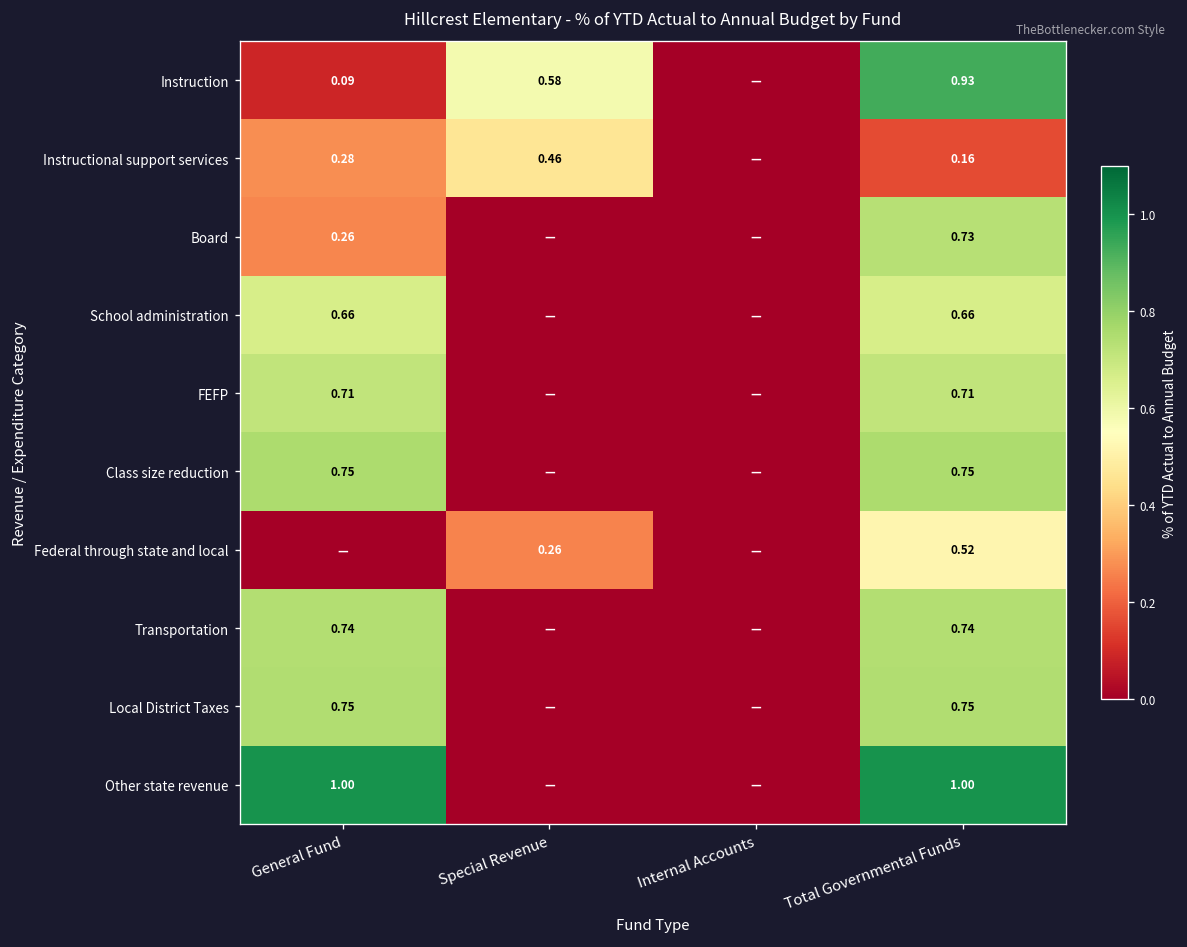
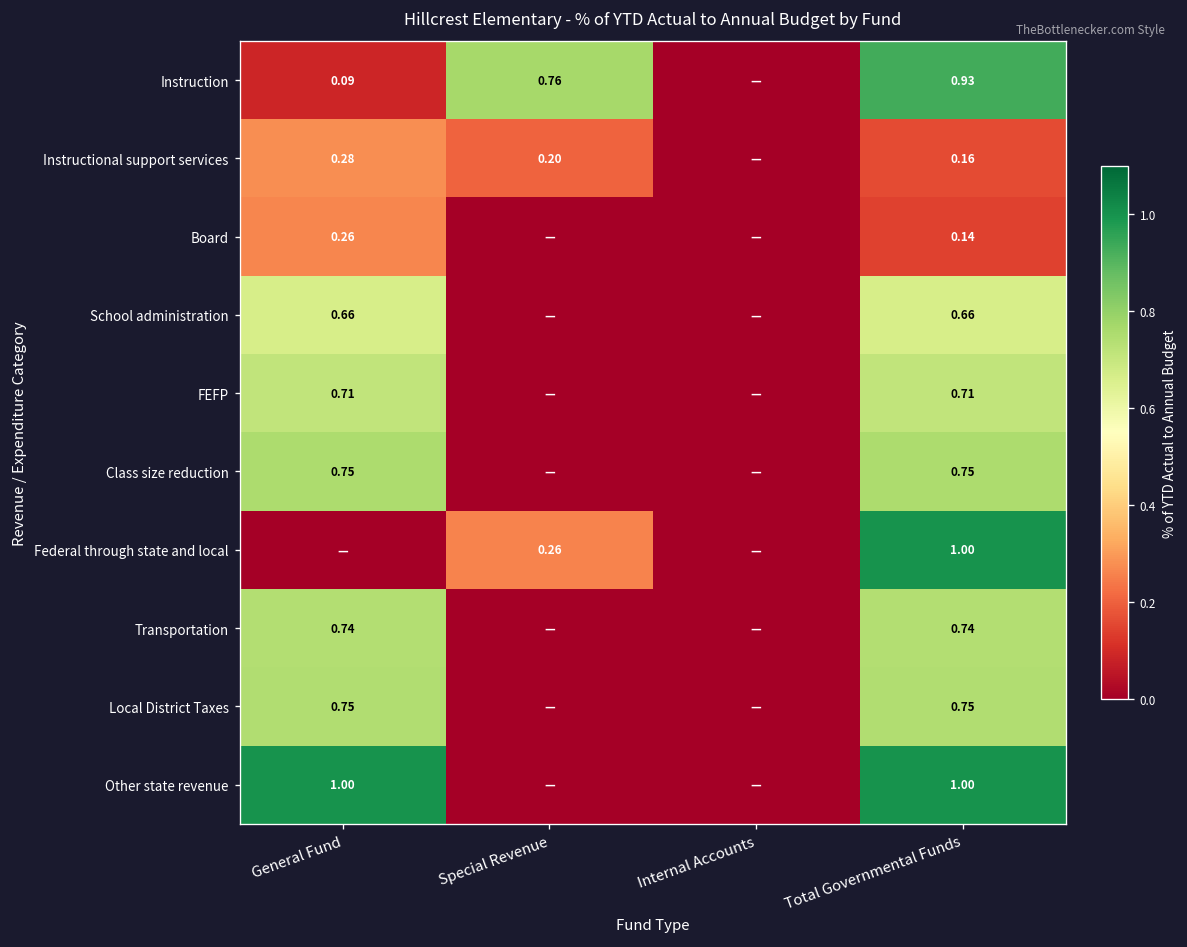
  {
    "Instruction": {
      "General Fund": 0.09,
-     "Special Revenue": 0.58,
+     "Special Revenue": 0.76,
      "Total Governmental Funds": 0.93
    },
    "Instructional support services": {
      "General Fund": 0.28,
-     "Special Revenue": 0.46,
+     "Special Revenue": 0.20,
      "Total Governmental Funds": 0.16
    },
    "Board": {
      "General Fund": 0.26,
-     "Total Governmental Funds": 0.73
+     "Total Governmental Funds": 0.14
    },
    "School administration": {
      "General Fund": 0.66,
      "Total Governmental Funds": 0.66
    },
    "FEFP": {
      "General Fund": 0.71,
      "Total Governmental Funds": 0.71
    },
    "Class size reduction": {
      "General Fund": 0.75,
      "Total Governmental Funds": 0.75
    },
    "Federal through state and local": {
      "Special Revenue": 0.26,
-     "Total Governmental Funds": 0.52
+     "Total Governmental Funds": 1.00
    },
    "Transportation": {
      "General Fund": 0.74,
      "Total Governmental Funds": 0.74
    },
    "Local District Taxes": {
      "General Fund": 0.75,
      "Total Governmental Funds": 0.75
    },
    "Other state revenue": {
      "General Fund": 1.00,
      "Total Governmental Funds": 1.00
    }
  }
